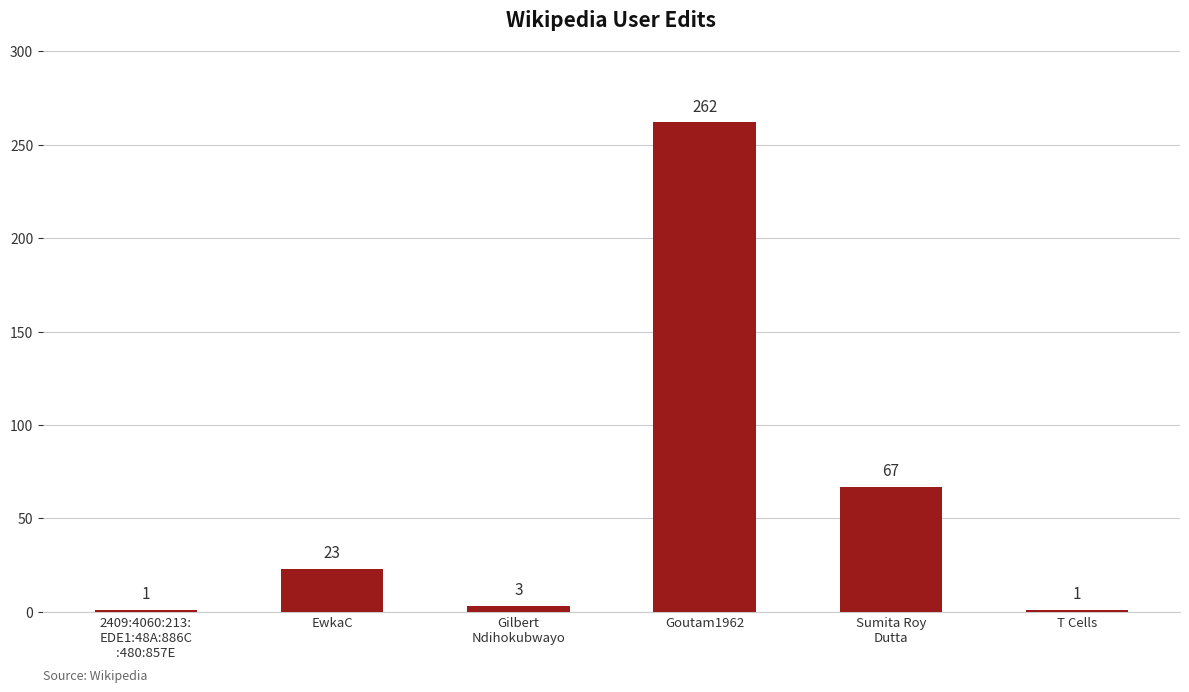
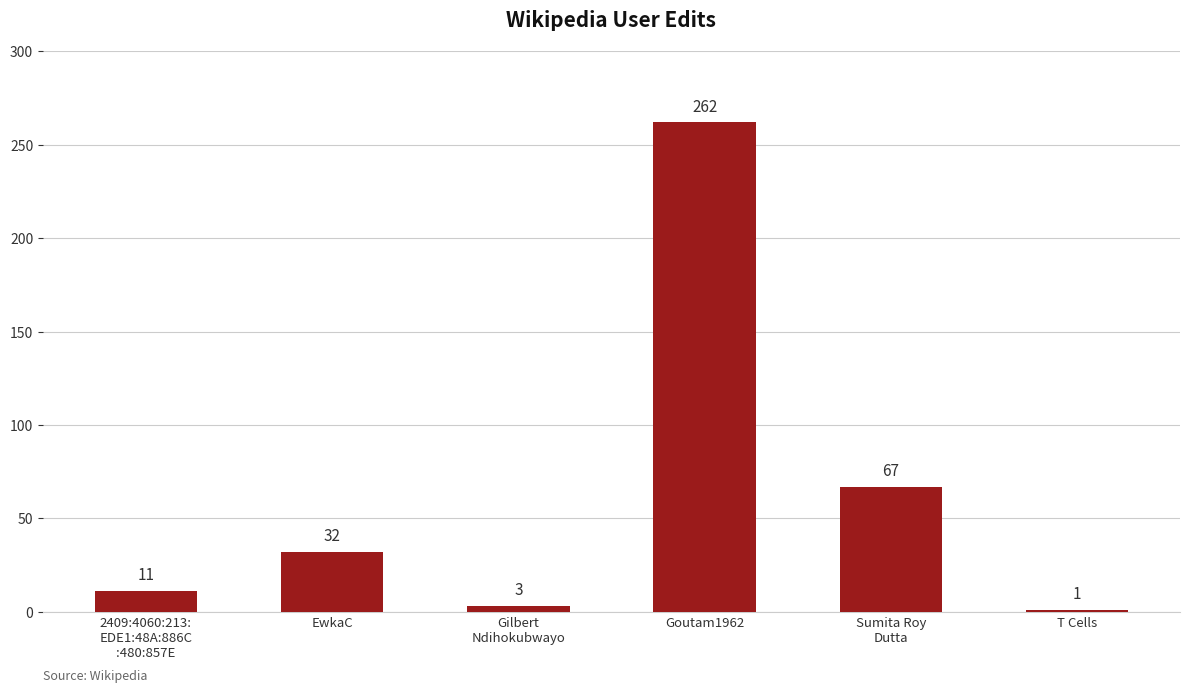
  {
-   "2409:4060:213: EDE1:48A:886C :480:857E": 1,
-   "EwkaC": 23,
+   "2409:4060:213: EDE1:48A:886C :480:857E": 11,
+   "EwkaC": 32,
    "Gilbert Ndihokubwayo": 3,
    "Goutam1962": 262,
    "Sumita Roy Dutta": 67,
    "T Cells": 1
  }
